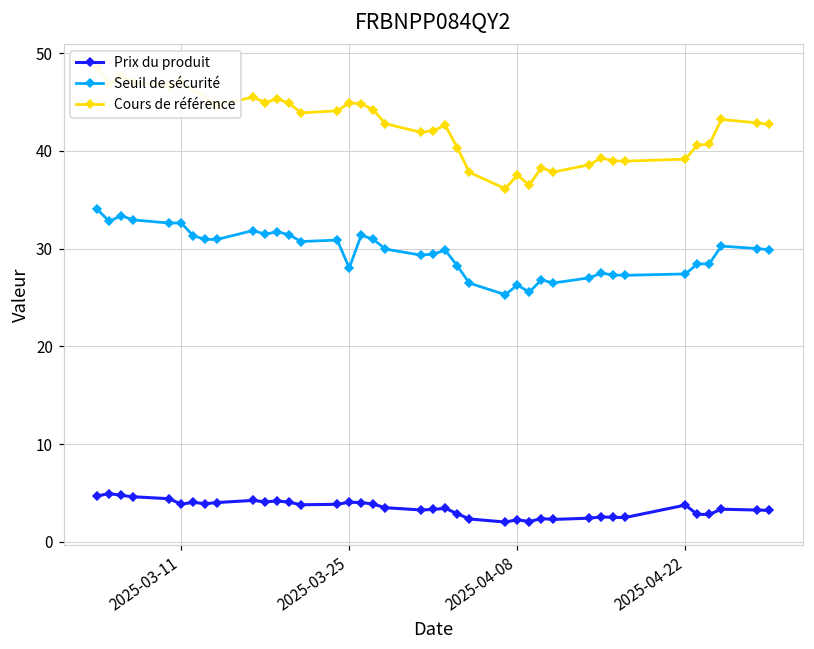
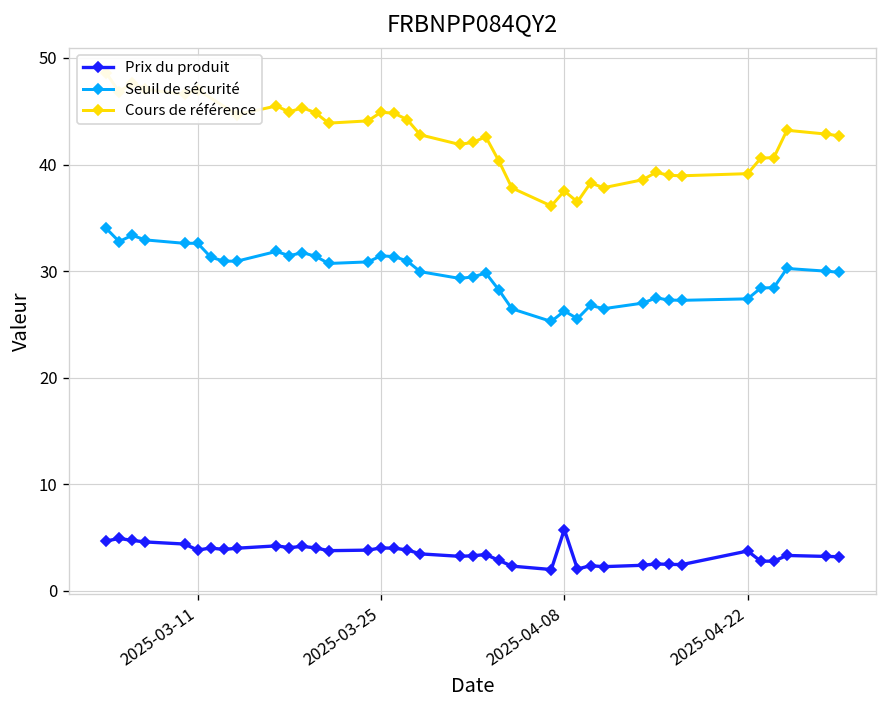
  {
    "Prix du produit": {
      "2025-03-11": 4,
      "2025-03-25": 4,
-     "2025-04-08": 2,
+     "2025-04-08": 6,
      "2025-04-22": 4
    },
    "Seuil de sécurité": {
      "2025-03-11": 33,
-     "2025-03-25": 28,
+     "2025-03-25": 31,
      "2025-04-08": 26,
      "2025-04-22": 27
    },
    "Cours de référence": {
      "2025-03-25": 45,
      "2025-04-08": 38,
      "2025-04-22": 39
    }
  }
